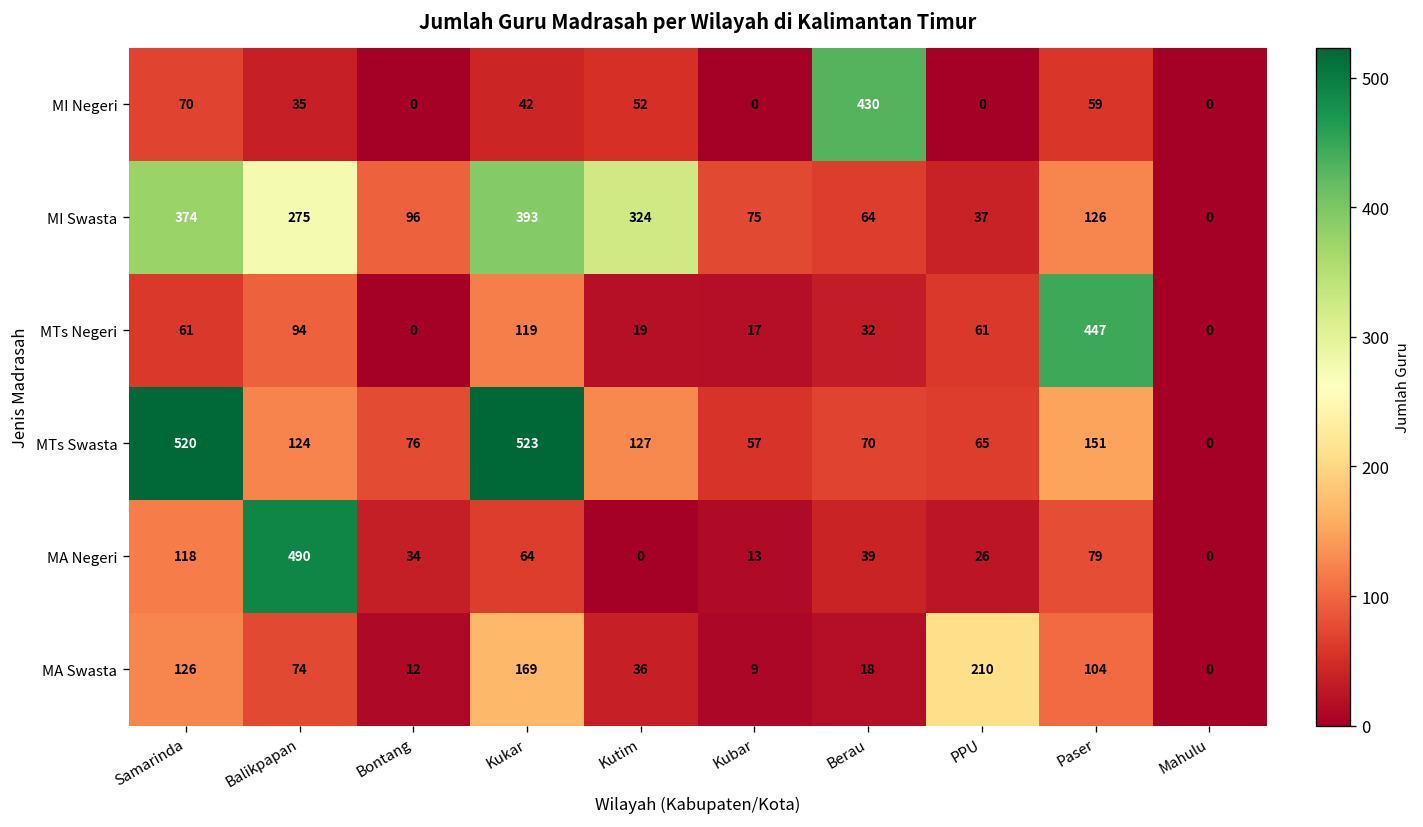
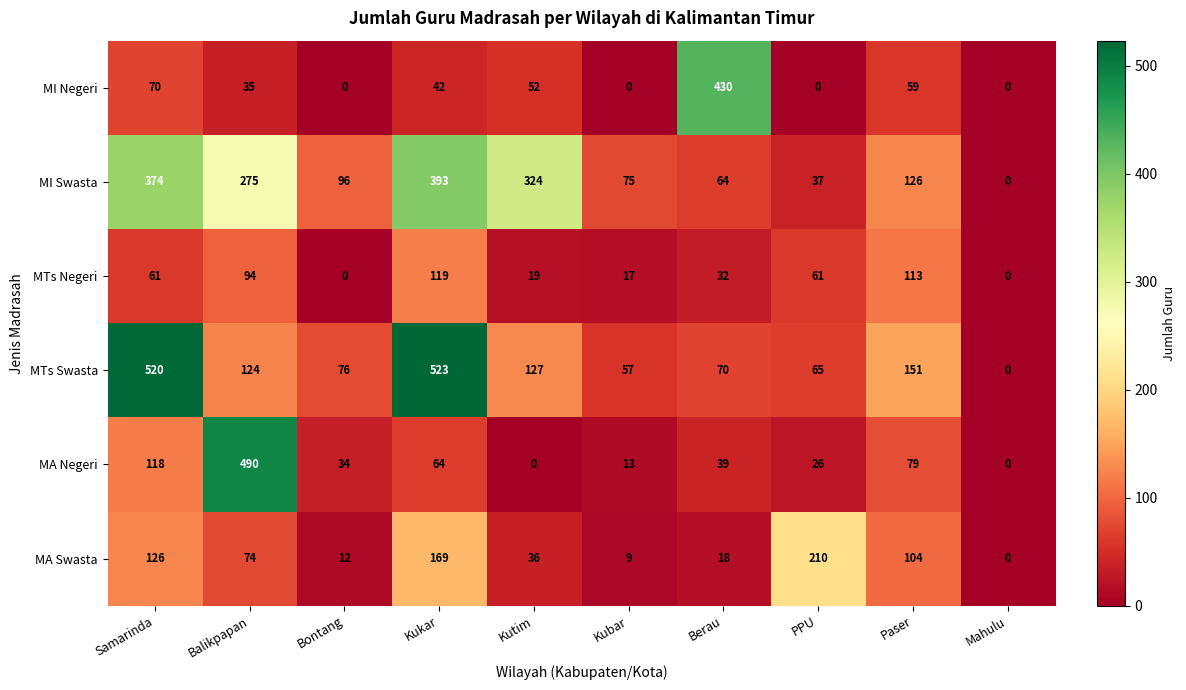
  {
    "MI Negeri": {
      "Samarinda": 70,
      "Balikpapan": 35,
      "Bontang": 0,
      "Kukar": 42,
      "Kutim": 52,
      "Kubar": 0,
      "Berau": 430,
      "PPU": 0,
      "Paser": 59,
      "Mahulu": 0
    },
    "MI Swasta": {
      "Samarinda": 374,
      "Balikpapan": 275,
      "Bontang": 96,
      "Kukar": 393,
      "Kutim": 324,
      "Kubar": 75,
      "Berau": 64,
      "PPU": 37,
      "Paser": 126,
      "Mahulu": 0
    },
    "MTs Negeri": {
      "Samarinda": 61,
      "Balikpapan": 94,
      "Bontang": 0,
      "Kukar": 119,
      "Kutim": 19,
      "Kubar": 17,
      "Berau": 32,
      "PPU": 61,
-     "Paser": 447,
+     "Paser": 113,
      "Mahulu": 0
    },
    "MTs Swasta": {
      "Samarinda": 520,
      "Balikpapan": 124,
      "Bontang": 76,
      "Kukar": 523,
      "Kutim": 127,
      "Kubar": 57,
      "Berau": 70,
      "PPU": 65,
      "Paser": 151,
      "Mahulu": 0
    },
    "MA Negeri": {
      "Samarinda": 118,
      "Balikpapan": 490,
      "Bontang": 34,
      "Kukar": 64,
      "Kutim": 0,
      "Kubar": 13,
      "Berau": 39,
      "PPU": 26,
      "Paser": 79,
      "Mahulu": 0
    },
    "MA Swasta": {
      "Samarinda": 126,
      "Balikpapan": 74,
      "Bontang": 12,
      "Kukar": 169,
      "Kutim": 36,
      "Kubar": 9,
      "Berau": 18,
      "PPU": 210,
      "Paser": 104,
      "Mahulu": 0
    }
  }
